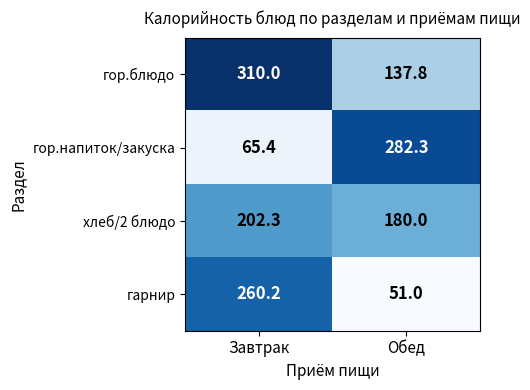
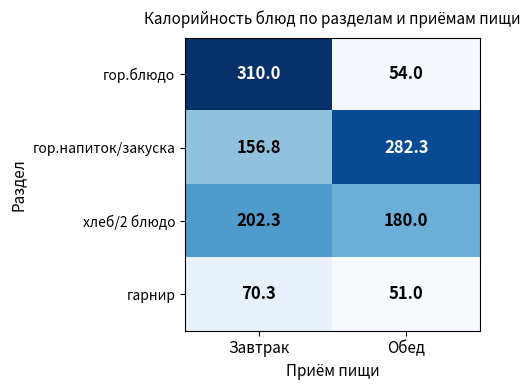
  {
    "гор.блюдо": {
      "Завтрак": 310.0,
-     "Обед": 137.8
+     "Обед": 54.0
    },
    "гор.напиток/закуска": {
-     "Завтрак": 65.4,
+     "Завтрак": 156.8,
      "Обед": 282.3
    },
    "хлеб/2 блюдо": {
      "Завтрак": 202.3,
      "Обед": 180.0
    },
    "гарнир": {
-     "Завтрак": 260.2,
+     "Завтрак": 70.3,
      "Обед": 51.0
    }
  }
